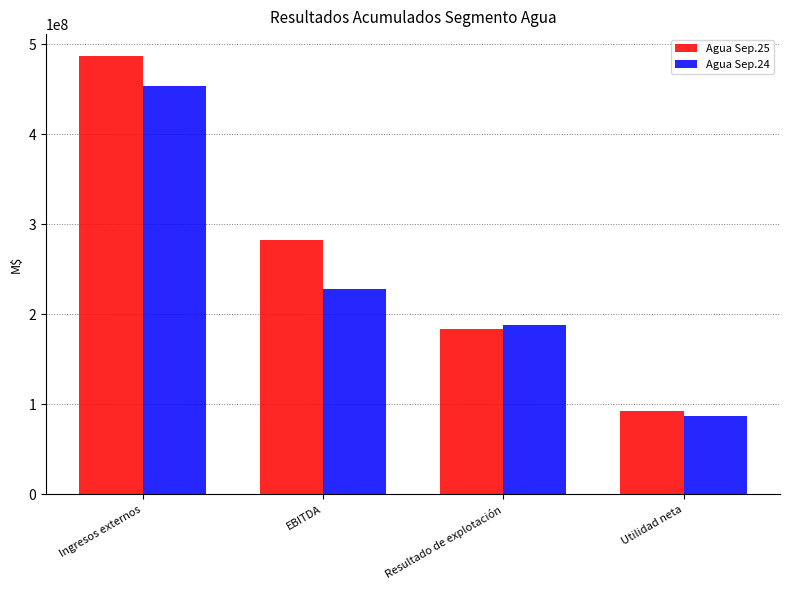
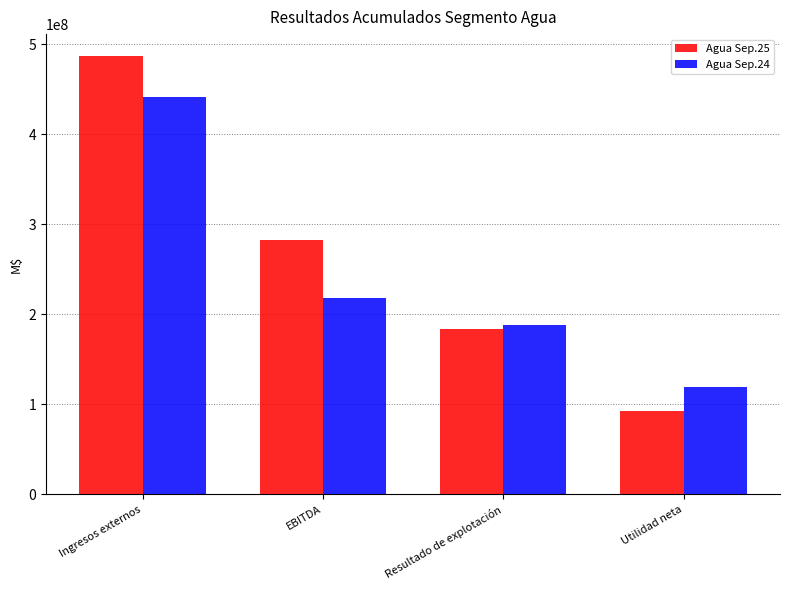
  {
    "Agua Sep.25": {
      "Ingresos externos": 490000000,
      "EBITDA": 280000000,
      "Resultado de explotación": 180000000,
      "Utilidad neta": 90000000
    },
    "Agua Sep.24": {
-     "Ingresos externos": 450000000,
-     "EBITDA": 230000000,
+     "Ingresos externos": 440000000,
+     "EBITDA": 220000000,
      "Resultado de explotación": 190000000,
-     "Utilidad neta": 90000000
+     "Utilidad neta": 120000000
    }
  }
